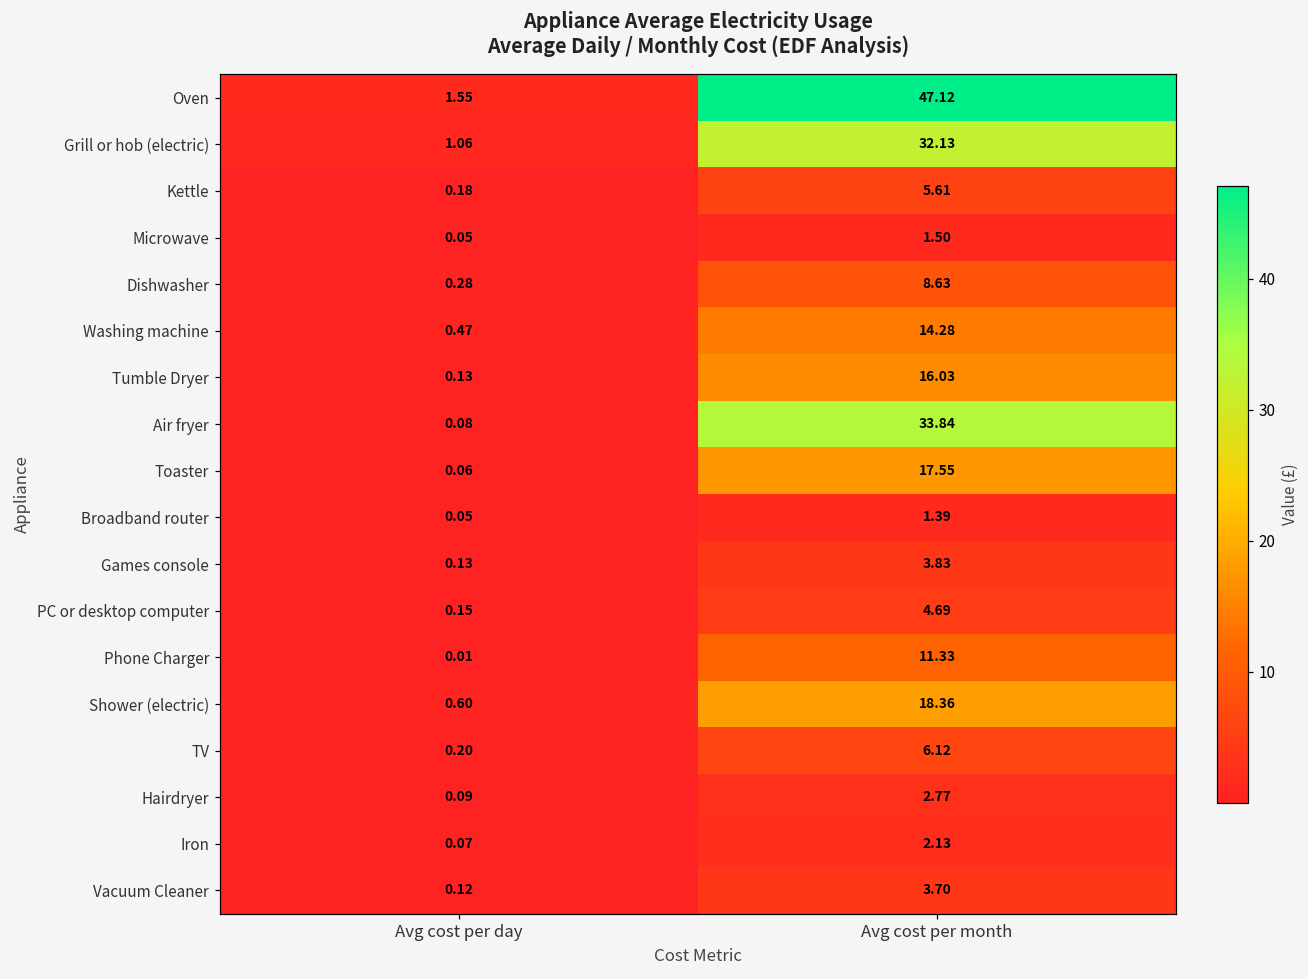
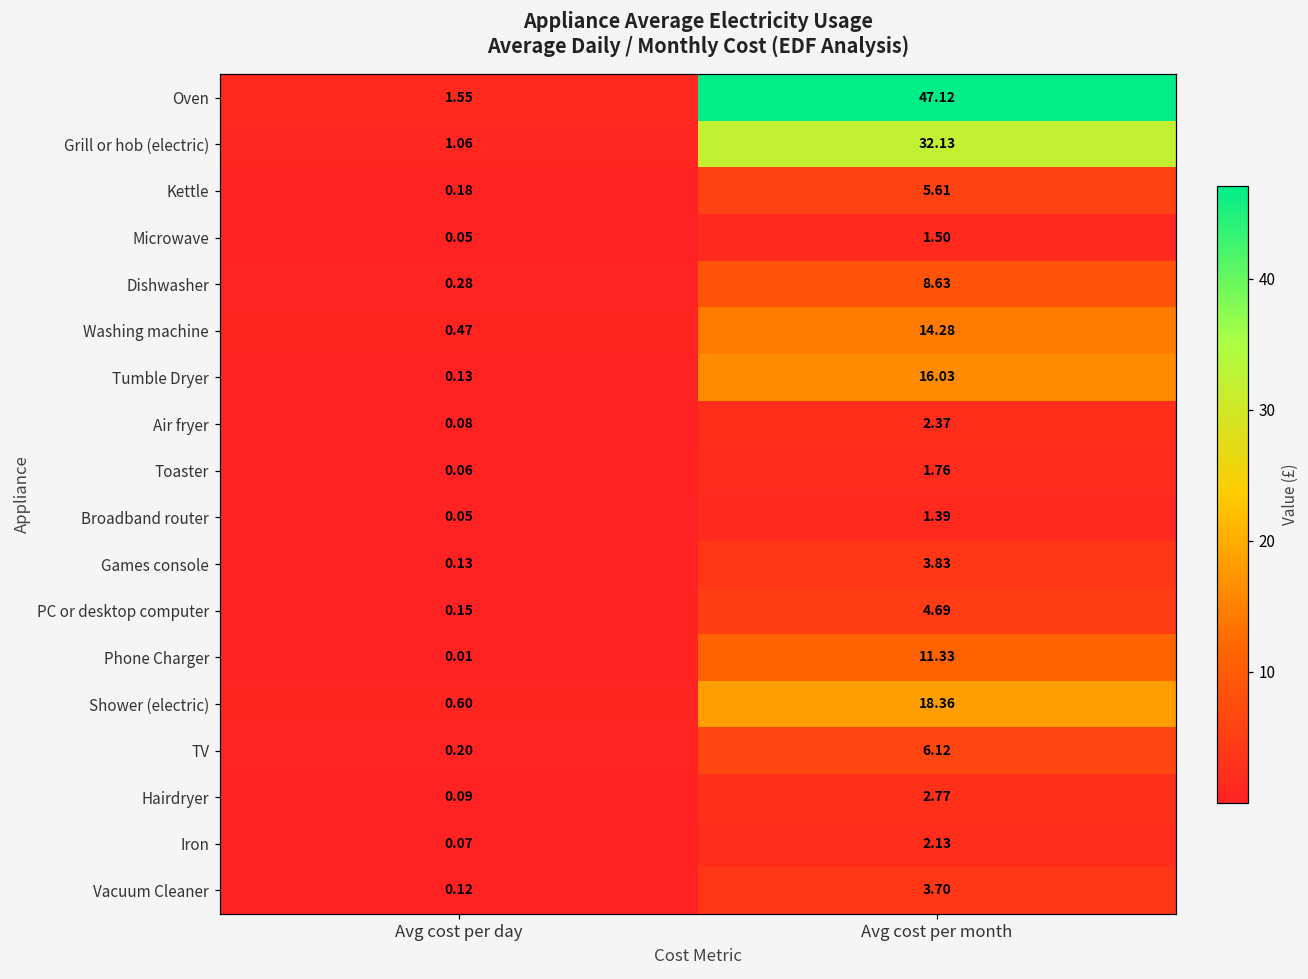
  {
    "Oven": {
      "Avg cost per day": 1.55,
      "Avg cost per month": 47.12
    },
    "Grill or hob (electric)": {
      "Avg cost per day": 1.06,
      "Avg cost per month": 32.13
    },
    "Kettle": {
      "Avg cost per day": 0.18,
      "Avg cost per month": 5.61
    },
    "Microwave": {
      "Avg cost per day": 0.05,
      "Avg cost per month": 1.50
    },
    "Dishwasher": {
      "Avg cost per day": 0.28,
      "Avg cost per month": 8.63
    },
    "Washing machine": {
      "Avg cost per day": 0.47,
      "Avg cost per month": 14.28
    },
    "Tumble Dryer": {
      "Avg cost per day": 0.13,
      "Avg cost per month": 16.03
    },
    "Air fryer": {
      "Avg cost per day": 0.08,
-     "Avg cost per month": 33.84
+     "Avg cost per month": 2.37
    },
    "Toaster": {
      "Avg cost per day": 0.06,
-     "Avg cost per month": 17.55
+     "Avg cost per month": 1.76
    },
    "Broadband router": {
      "Avg cost per day": 0.05,
      "Avg cost per month": 1.39
    },
    "Games console": {
      "Avg cost per day": 0.13,
      "Avg cost per month": 3.83
    },
    "PC or desktop computer": {
      "Avg cost per day": 0.15,
      "Avg cost per month": 4.69
    },
    "Phone Charger": {
      "Avg cost per day": 0.01,
      "Avg cost per month": 11.33
    },
    "Shower (electric)": {
      "Avg cost per day": 0.60,
      "Avg cost per month": 18.36
    },
    "TV": {
      "Avg cost per day": 0.20,
      "Avg cost per month": 6.12
    },
    "Hairdryer": {
      "Avg cost per day": 0.09,
      "Avg cost per month": 2.77
    },
    "Iron": {
      "Avg cost per day": 0.07,
      "Avg cost per month": 2.13
    },
    "Vacuum Cleaner": {
      "Avg cost per day": 0.12,
      "Avg cost per month": 3.70
    }
  }
